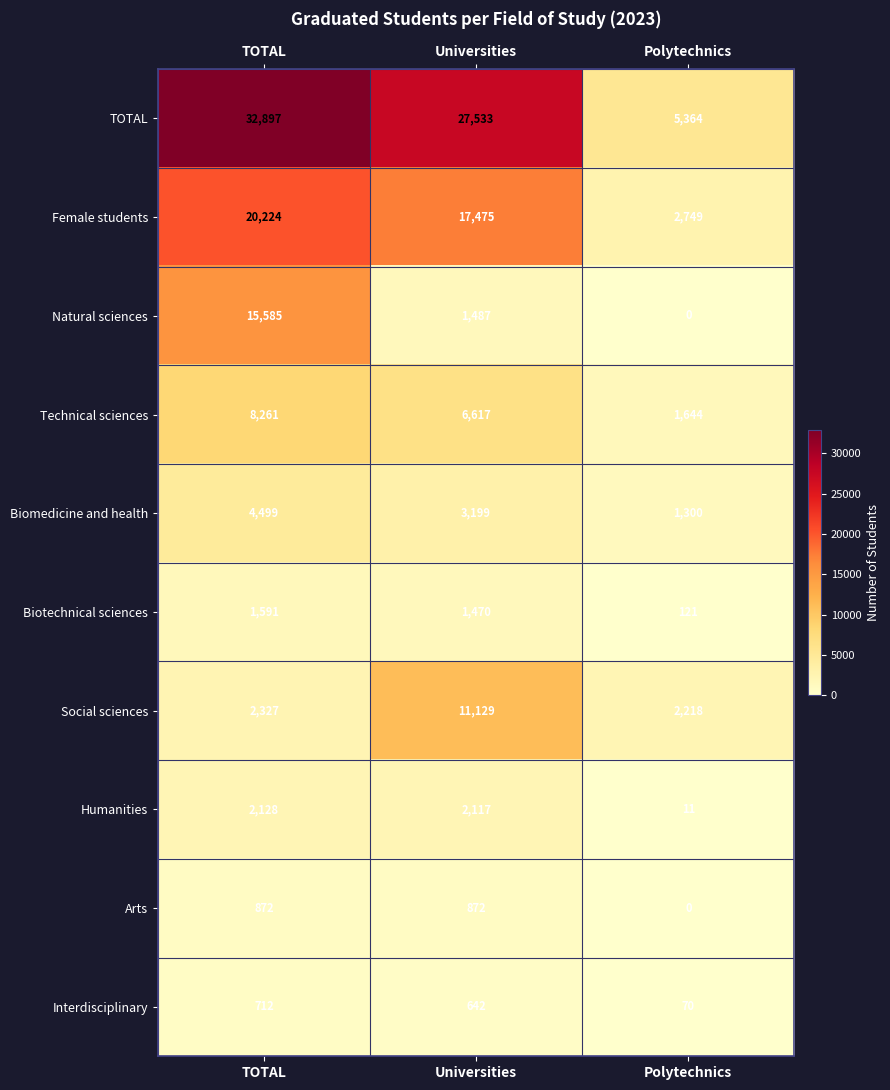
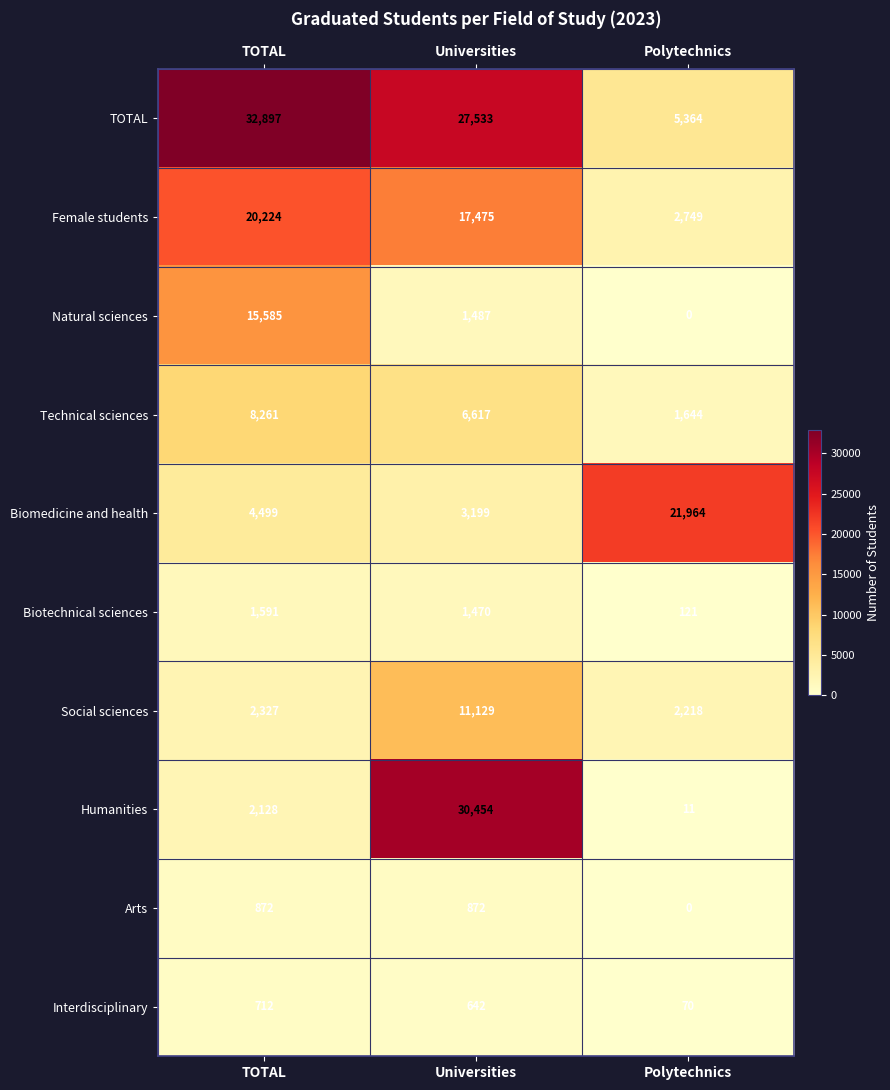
  {
    "TOTAL": {
      "TOTAL": "32,897",
      "Universities": "27,533",
      "Polytechnics": "5,364"
    },
    "Female students": {
      "TOTAL": "20,224",
      "Universities": "17,475",
      "Polytechnics": "2,749"
    },
    "Natural sciences": {
      "TOTAL": "15,585",
      "Universities": "1,487",
      "Polytechnics": "0"
    },
    "Technical sciences": {
      "TOTAL": "8,261",
      "Universities": "6,617",
      "Polytechnics": "1,644"
    },
    "Biomedicine and health": {
      "TOTAL": "4,499",
      "Universities": "3,199",
-     "Polytechnics": "1,300"
+     "Polytechnics": "21,964"
    },
    "Biotechnical sciences": {
      "TOTAL": "1,591",
      "Universities": "1,470",
      "Polytechnics": "121"
    },
    "Social sciences": {
      "TOTAL": "2,327",
      "Universities": "11,129",
      "Polytechnics": "2,218"
    },
    "Humanities": {
      "TOTAL": "2,128",
-     "Universities": "2,117",
+     "Universities": "30,454",
      "Polytechnics": "11"
    },
    "Arts": {
      "TOTAL": "872",
      "Universities": "872",
      "Polytechnics": "0"
    },
    "Interdisciplinary": {
      "TOTAL": "712",
      "Universities": "642",
      "Polytechnics": "70"
    }
  }
